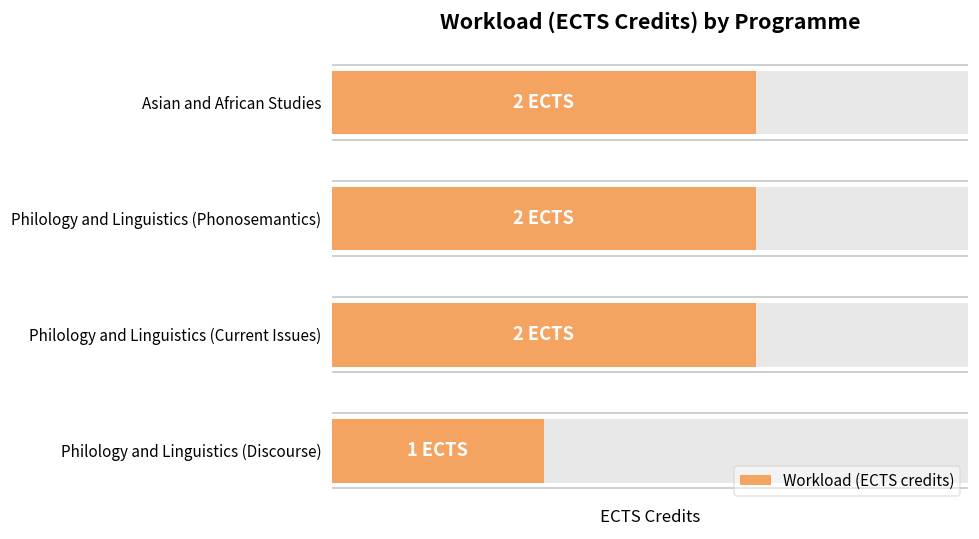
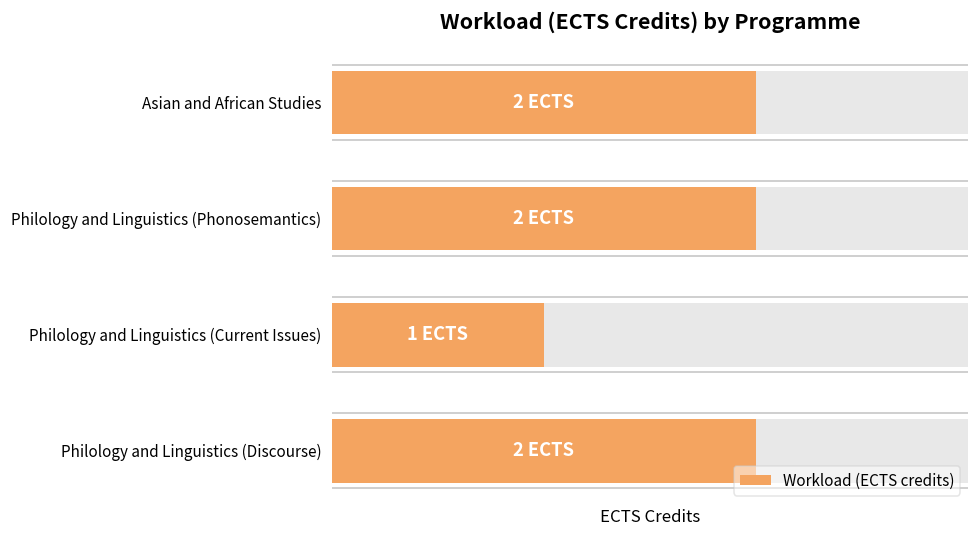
  {
    "Workload (ECTS credits)": {
-     "Philology and Linguistics (Current Issues)": 2,
-     "Philology and Linguistics (Discourse)": 1
+     "Philology and Linguistics (Current Issues)": 1,
+     "Philology and Linguistics (Discourse)": 2
    }
  }
